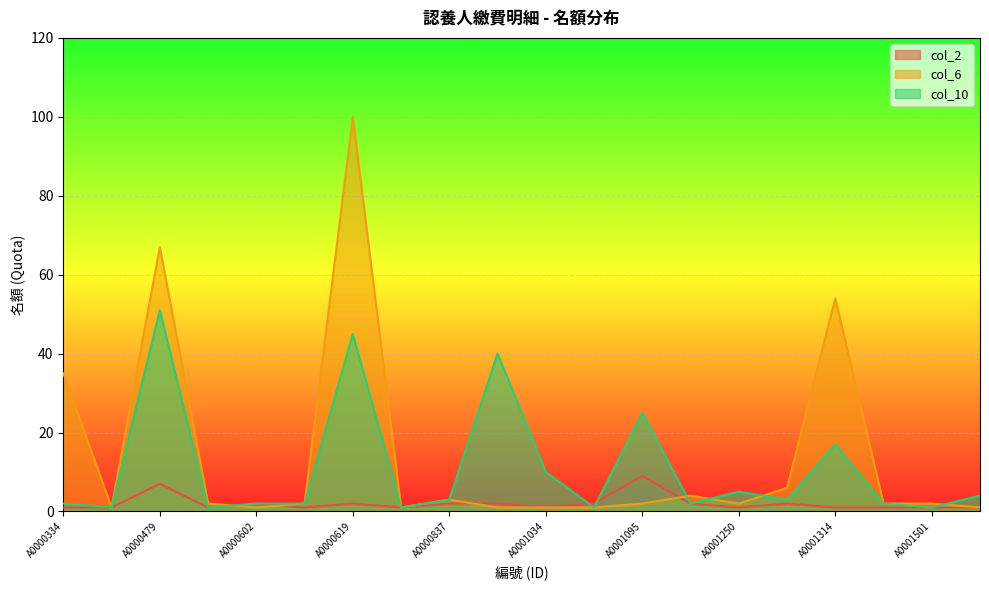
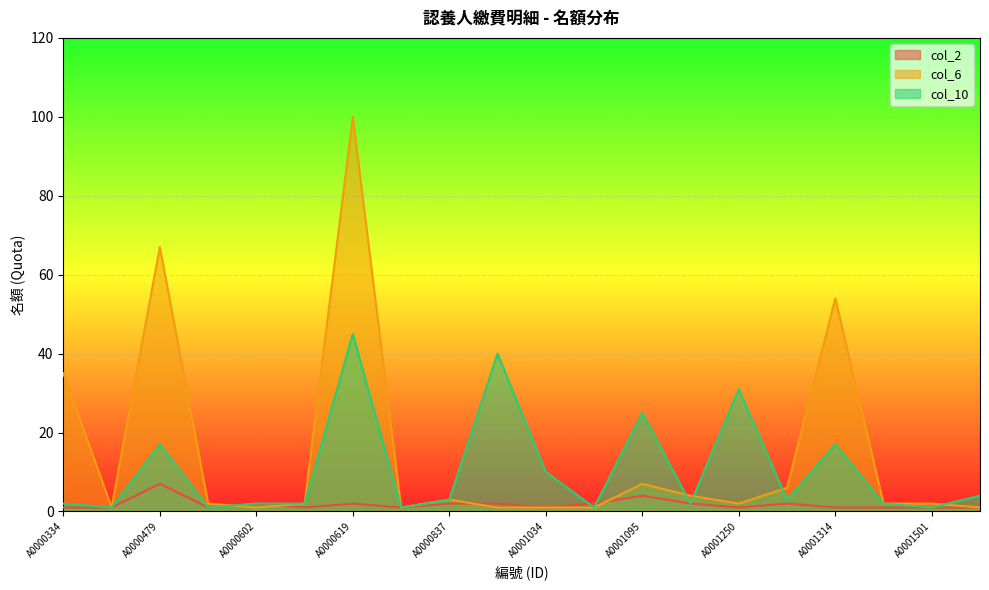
  {
    "col_2": {
      "A0000334": 1,
      "A0000479": 7,
      "A0000619": 2,
      "A0000837": 2,
-     "A0001095": 9,
+     "A0001095": 4,
      "A0001250": 1,
      "A0001314": 1
    },
    "col_6": {
      "A0000334": 35,
      "A0000479": 67,
      "A0000602": 1,
      "A0000619": 100,
-     "A0001095": 2,
+     "A0001095": 7,
      "A0001250": 2,
      "A0001314": 54,
      "A0001501": 2
    },
    "col_10": {
      "A0000334": 2,
-     "A0000479": 51,
+     "A0000479": 17,
      "A0000619": 45,
      "A0001034": 10,
      "A0001095": 25,
-     "A0001250": 5,
+     "A0001250": 31,
      "A0001314": 17
    }
  }
